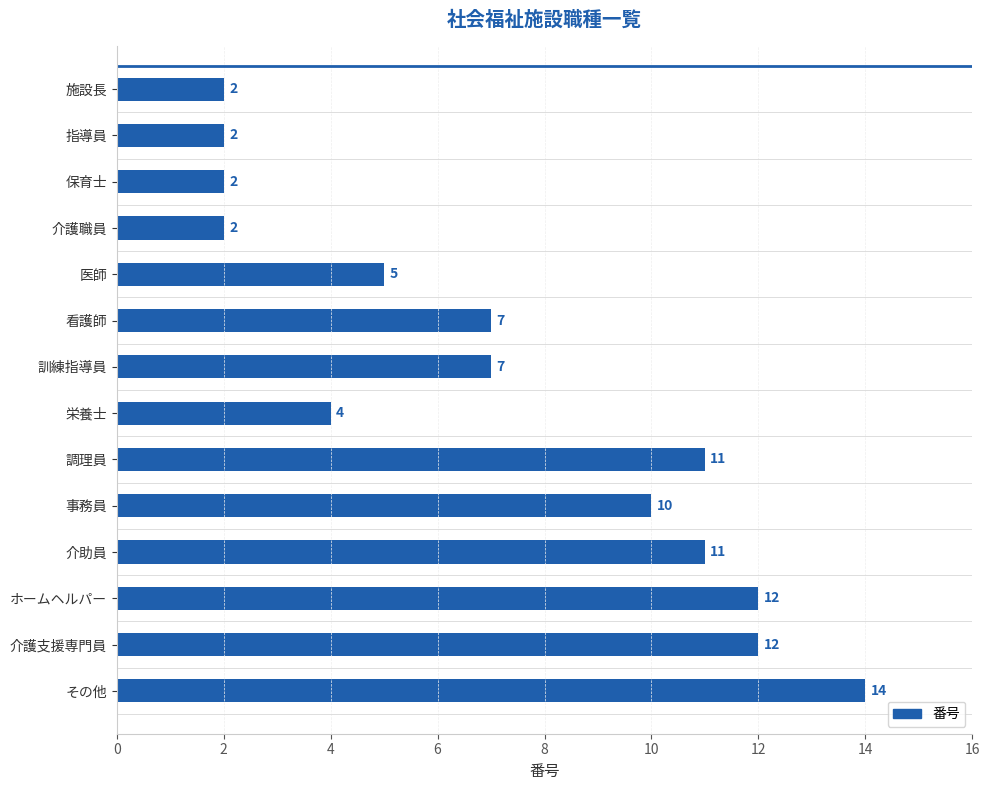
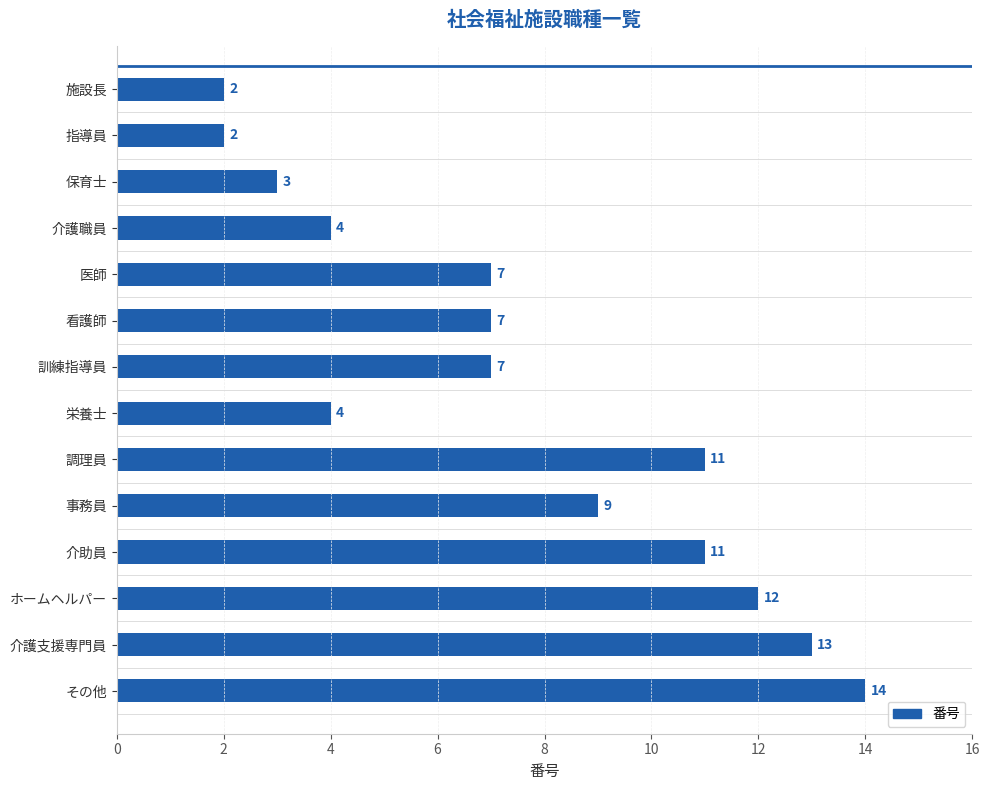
  {
    "施設長": 2,
    "指導員": 2,
-   "保育士": 2,
-   "介護職員": 2,
-   "医師": 5,
+   "保育士": 3,
+   "介護職員": 4,
+   "医師": 7,
    "看護師": 7,
    "訓練指導員": 7,
    "栄養士": 4,
    "調理員": 11,
-   "事務員": 10,
+   "事務員": 9,
    "介助員": 11,
    "ホームヘルパー": 12,
-   "介護支援専門員": 12,
+   "介護支援専門員": 13,
    "その他": 14
  }
